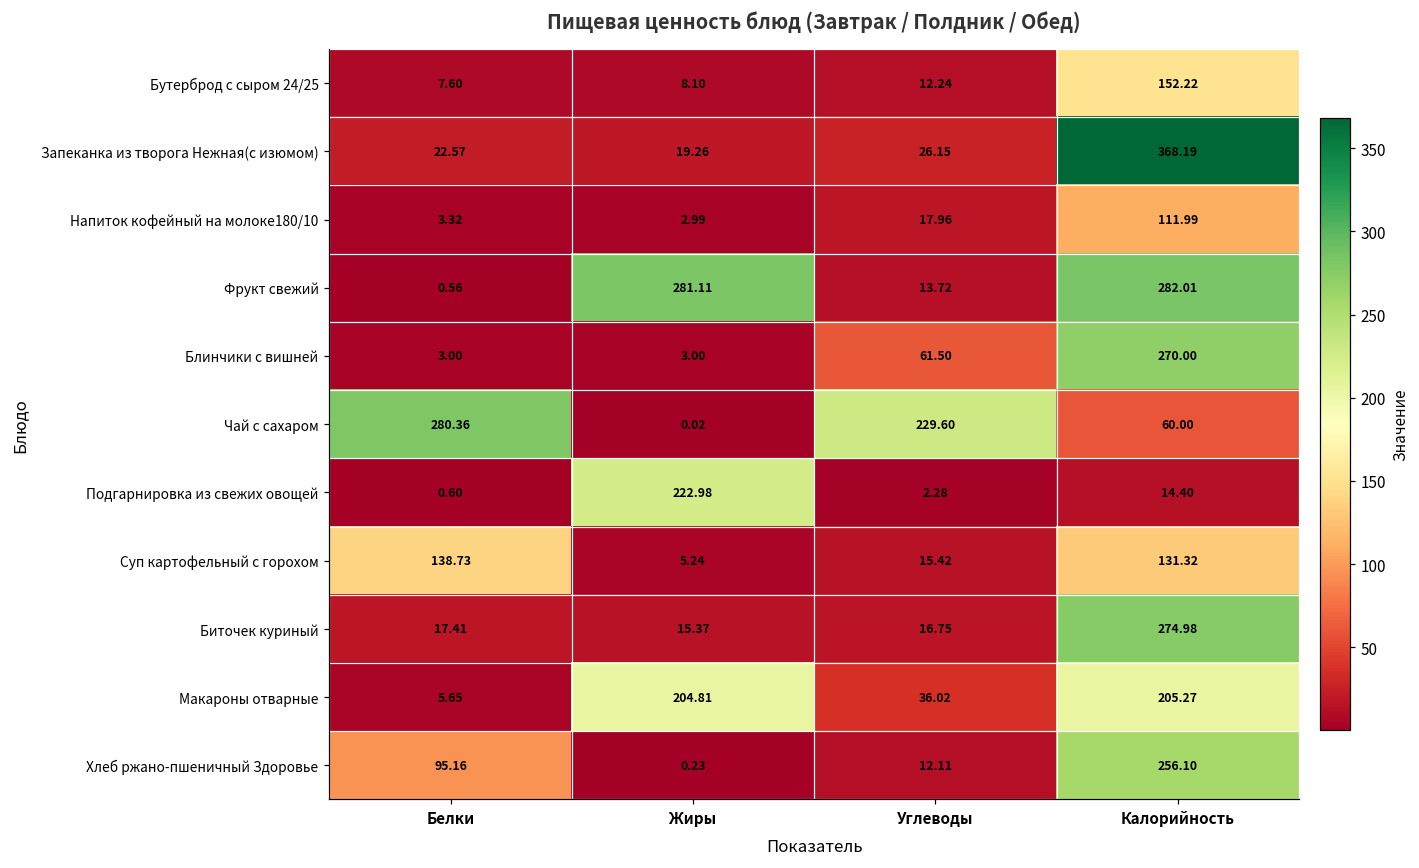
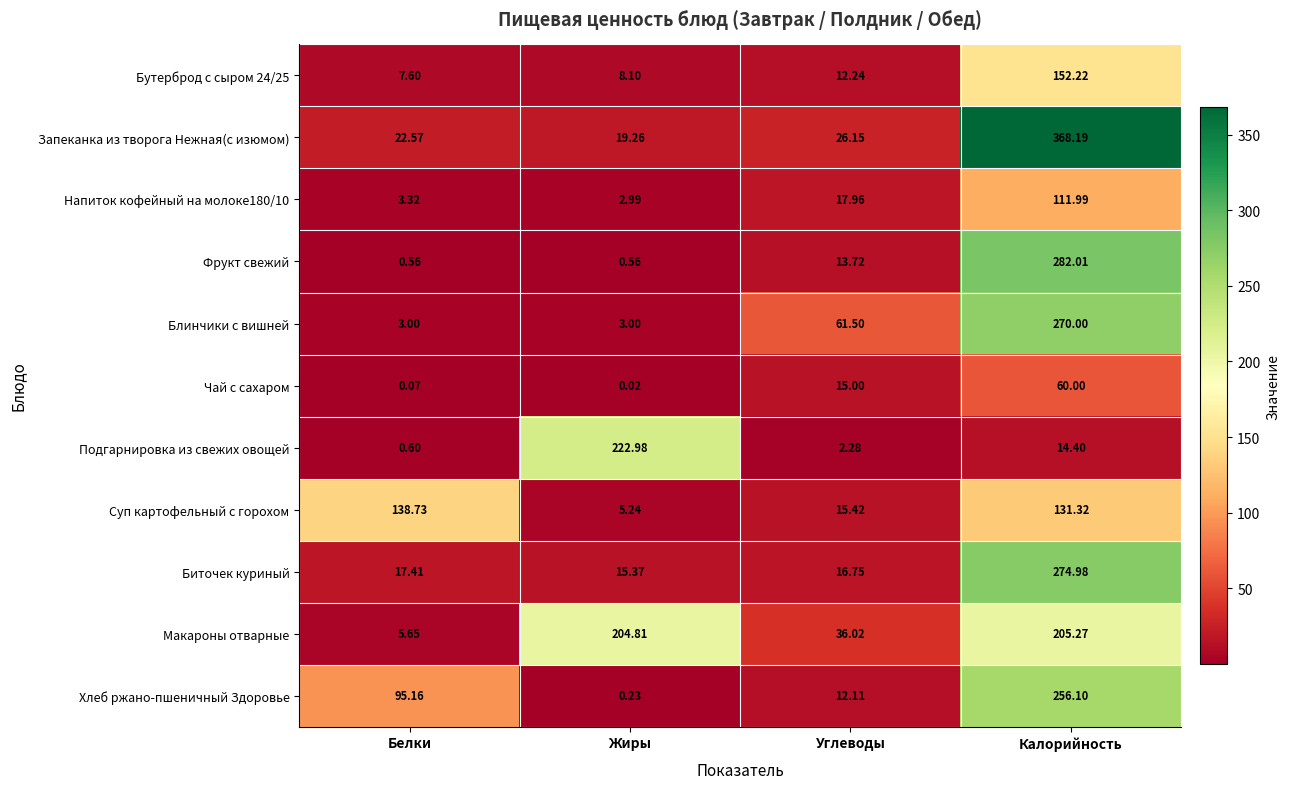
  {
    "Бутерброд с сыром 24/25": {
      "Белки": 7.60,
      "Жиры": 8.10,
      "Углеводы": 12.24,
      "Калорийность": 152.22
    },
    "Запеканка из творога Нежная(с изюмом)": {
      "Белки": 22.57,
      "Жиры": 19.26,
      "Углеводы": 26.15,
      "Калорийность": 368.19
    },
    "Напиток кофейный на молоке180/10": {
      "Белки": 3.32,
      "Жиры": 2.99,
      "Углеводы": 17.96,
      "Калорийность": 111.99
    },
    "Фрукт свежий": {
      "Белки": 0.56,
-     "Жиры": 281.11,
+     "Жиры": 0.56,
      "Углеводы": 13.72,
      "Калорийность": 282.01
    },
    "Блинчики с вишней": {
      "Белки": 3.00,
      "Жиры": 3.00,
      "Углеводы": 61.50,
      "Калорийность": 270.00
    },
    "Чай с сахаром": {
-     "Белки": 280.36,
+     "Белки": 0.07,
      "Жиры": 0.02,
-     "Углеводы": 229.60,
+     "Углеводы": 15.00,
      "Калорийность": 60.00
    },
    "Подгарнировка из свежих овощей": {
      "Белки": 0.60,
      "Жиры": 222.98,
      "Углеводы": 2.28,
      "Калорийность": 14.40
    },
    "Суп картофельный с горохом": {
      "Белки": 138.73,
      "Жиры": 5.24,
      "Углеводы": 15.42,
      "Калорийность": 131.32
    },
    "Биточек куриный": {
      "Белки": 17.41,
      "Жиры": 15.37,
      "Углеводы": 16.75,
      "Калорийность": 274.98
    },
    "Макароны отварные": {
      "Белки": 5.65,
      "Жиры": 204.81,
      "Углеводы": 36.02,
      "Калорийность": 205.27
    },
    "Хлеб ржано-пшеничный Здоровье": {
      "Белки": 95.16,
      "Жиры": 0.23,
      "Углеводы": 12.11,
      "Калорийность": 256.10
    }
  }
